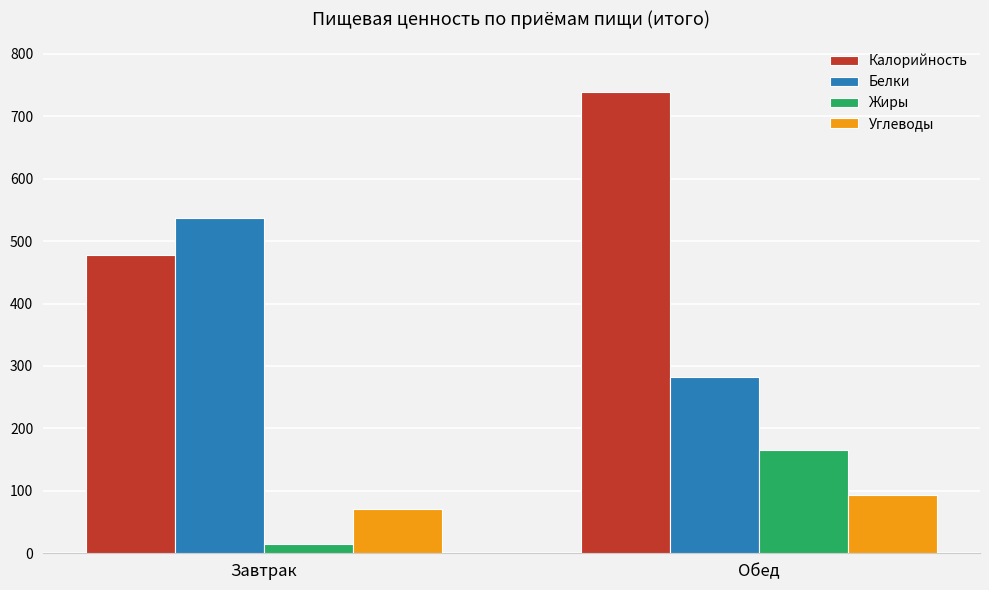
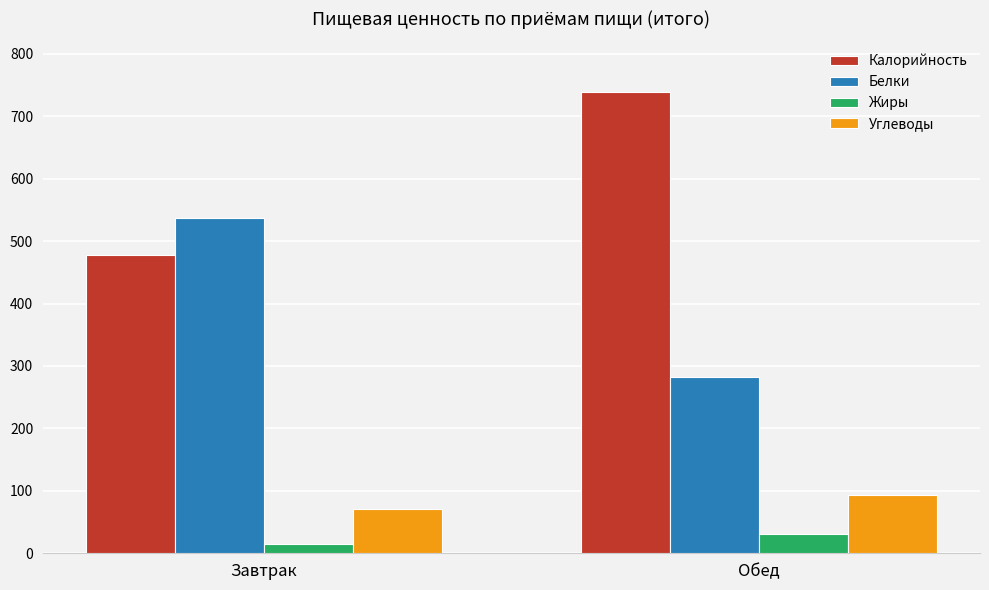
  {
    "Калорийность": {
      "Завтрак": 480,
      "Обед": 740
    },
    "Белки": {
      "Завтрак": 540,
      "Обед": 280
    },
    "Жиры": {
      "Завтрак": 20,
-     "Обед": 160
+     "Обед": 30
    },
    "Углеводы": {
      "Завтрак": 70,
      "Обед": 90
    }
  }
